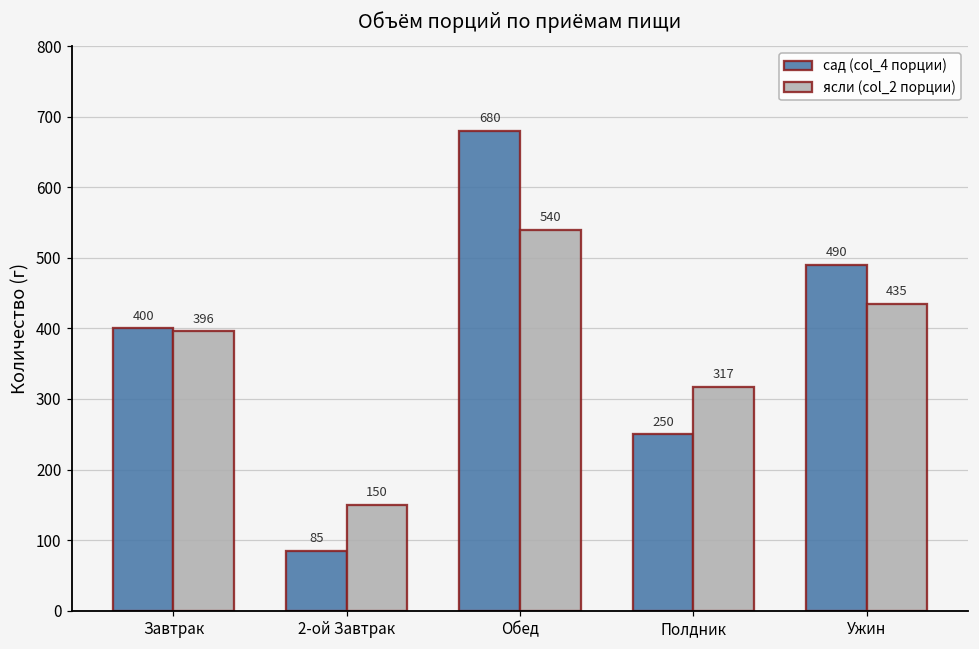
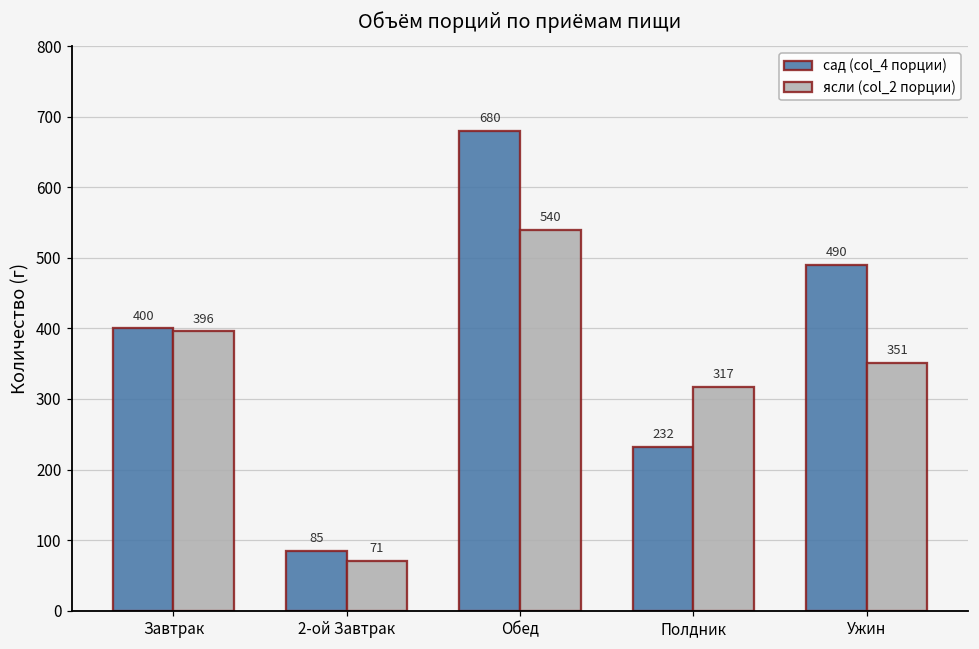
  {
    "сад (col_4 порции)": {
      "Завтрак": 400,
      "2-ой Завтрак": 85,
      "Обед": 680,
-     "Полдник": 250,
+     "Полдник": 232,
      "Ужин": 490
    },
    "ясли (col_2 порции)": {
      "Завтрак": 396,
-     "2-ой Завтрак": 150,
+     "2-ой Завтрак": 71,
      "Обед": 540,
      "Полдник": 317,
-     "Ужин": 435
+     "Ужин": 351
    }
  }
